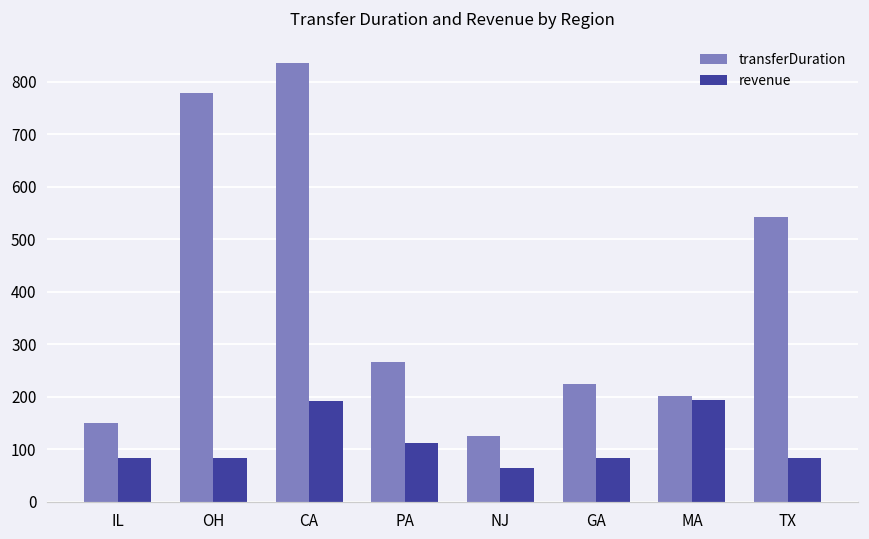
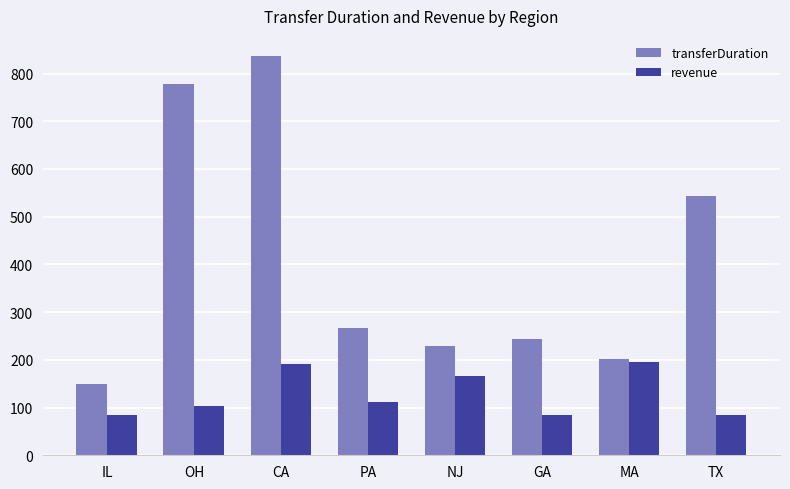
  {
    "transferDuration": {
      "IL": 150,
      "OH": 780,
      "CA": 840,
      "PA": 270,
-     "NJ": 130,
-     "GA": 230,
+     "NJ": 230,
+     "GA": 240,
      "MA": 200,
      "TX": 540
    },
    "revenue": {
      "IL": 80,
-     "OH": 80,
+     "OH": 100,
      "CA": 190,
      "PA": 110,
-     "NJ": 70,
+     "NJ": 170,
      "GA": 80,
      "MA": 190,
      "TX": 80
    }
  }
